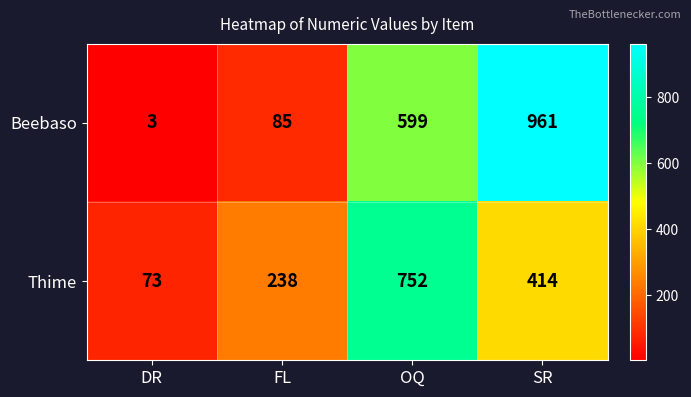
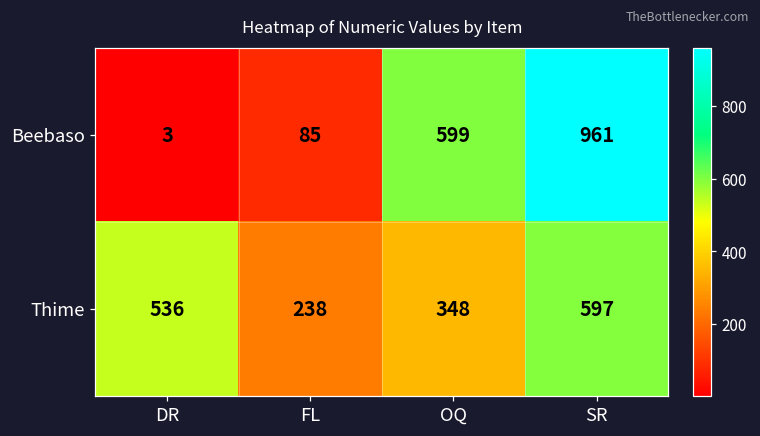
  {
    "Beebaso": {
      "DR": 3,
      "FL": 85,
      "OQ": 599,
      "SR": 961
    },
    "Thime": {
-     "DR": 73,
+     "DR": 536,
      "FL": 238,
-     "OQ": 752,
-     "SR": 414
+     "OQ": 348,
+     "SR": 597
    }
  }
